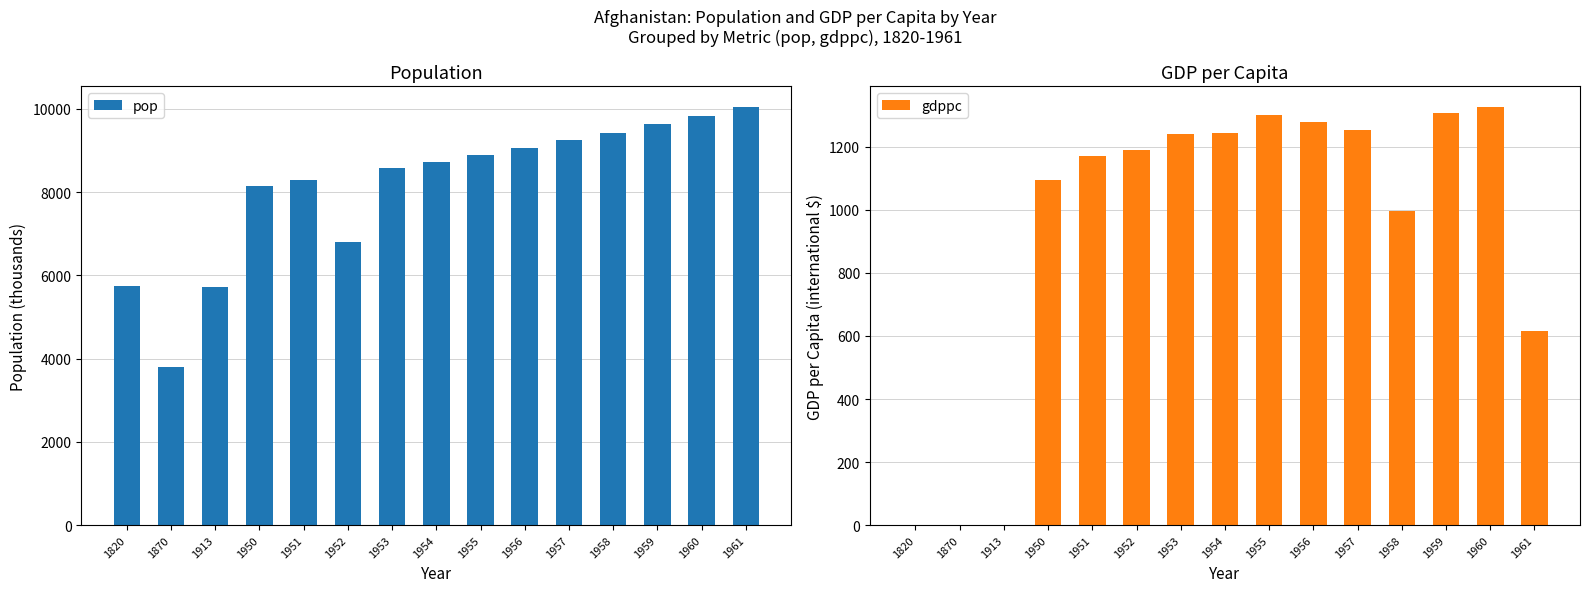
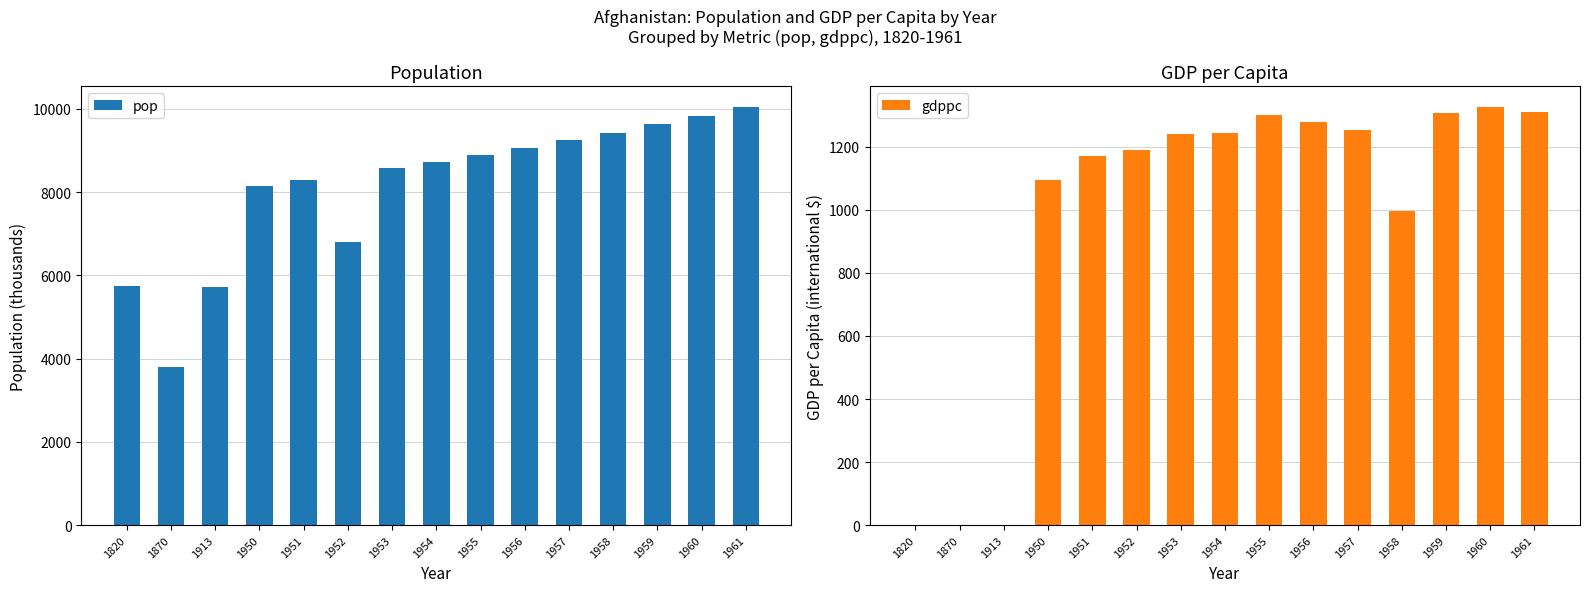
  {
    "Population": {
      "1820": 5800,
      "1870": 3800,
      "1913": 5700,
      "1950": 8200,
      "1951": 8300,
      "1952": 6800,
      "1953": 8600,
      "1954": 8700,
      "1955": 8900,
      "1956": 9100,
      "1957": 9200,
      "1958": 9400,
      "1959": 9600,
      "1960": 9800,
      "1961": 10000
    },
    "GDP per Capita": {
      "1820": 0,
      "1870": 0,
      "1913": 0,
      "1950": 1090,
      "1951": 1170,
      "1952": 1190,
      "1953": 1240,
      "1954": 1250,
      "1955": 1300,
      "1956": 1280,
      "1957": 1250,
      "1958": 1000,
      "1959": 1310,
      "1960": 1330,
-     "1961": 620
+     "1961": 1310
    }
  }
